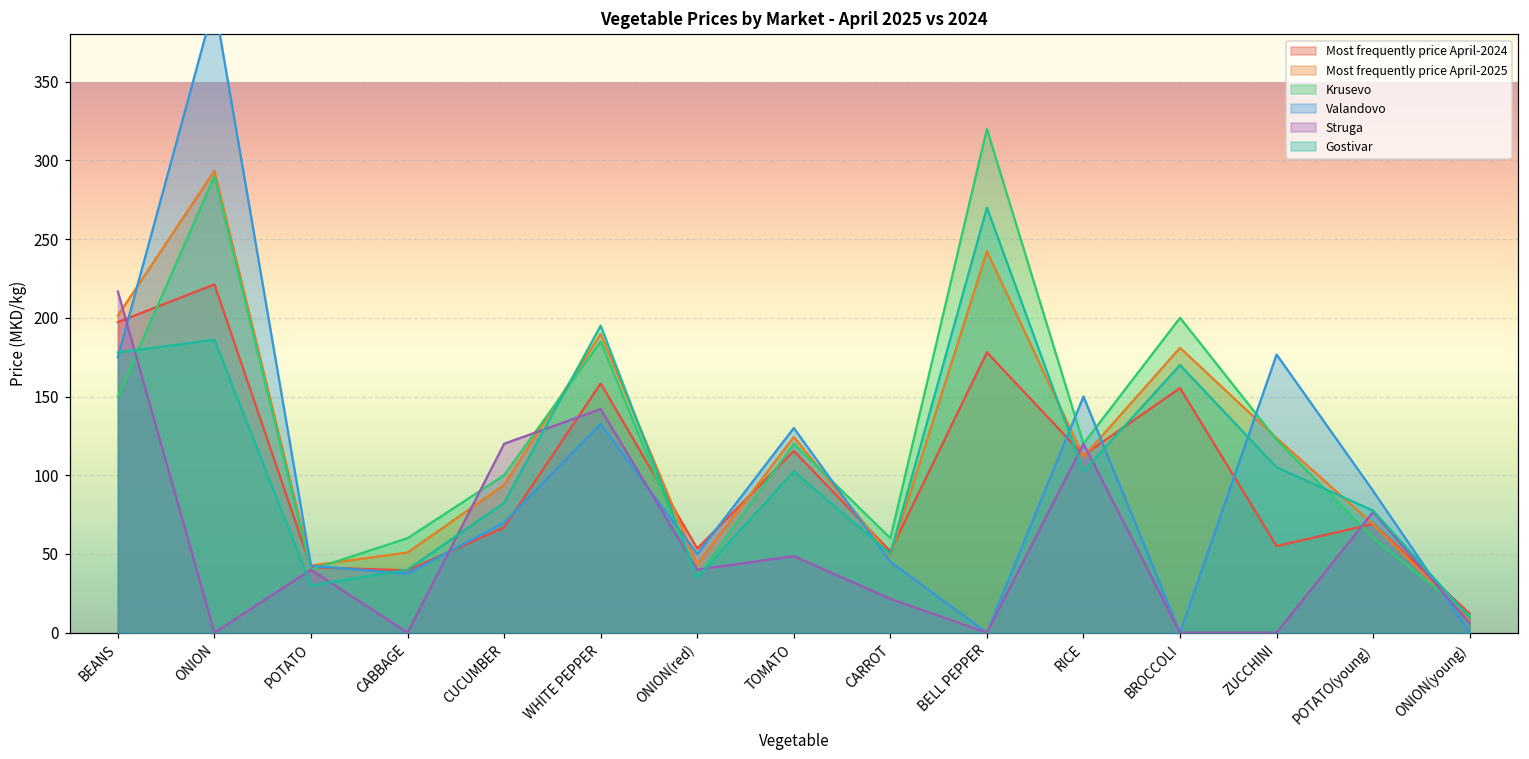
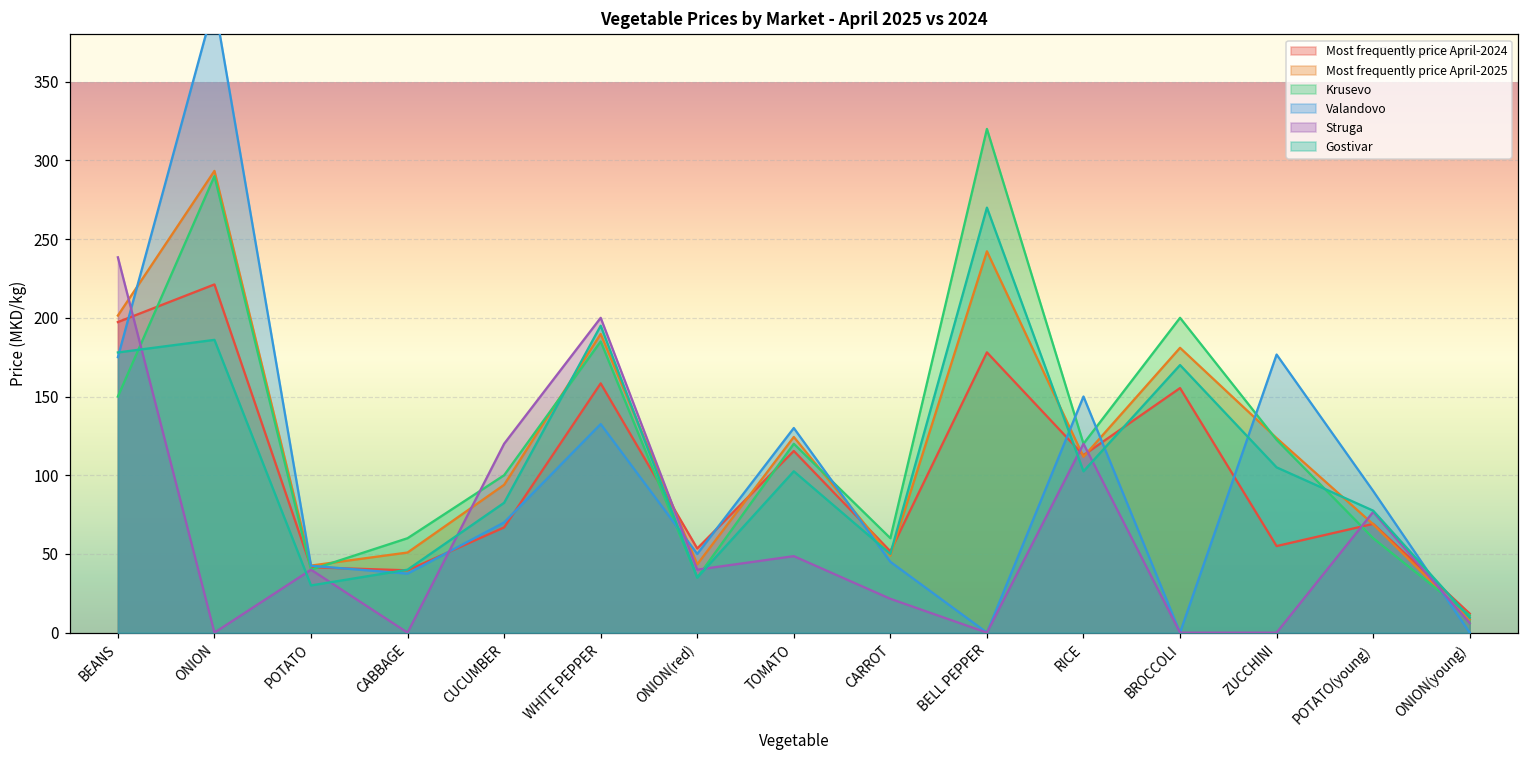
  {
    "Struga": {
-     "BEANS": 217,
+     "BEANS": 238,
      "ONION": 0,
      "CABBAGE": 0,
      "CUCUMBER": 120,
-     "WHITE PEPPER": 142,
+     "WHITE PEPPER": 200,
      "ONION(red)": 40,
      "TOMATO": 49,
      "CARROT": 22,
      "ZUCCHINI": 0,
      "ONION(young)": 6
    }
  }
